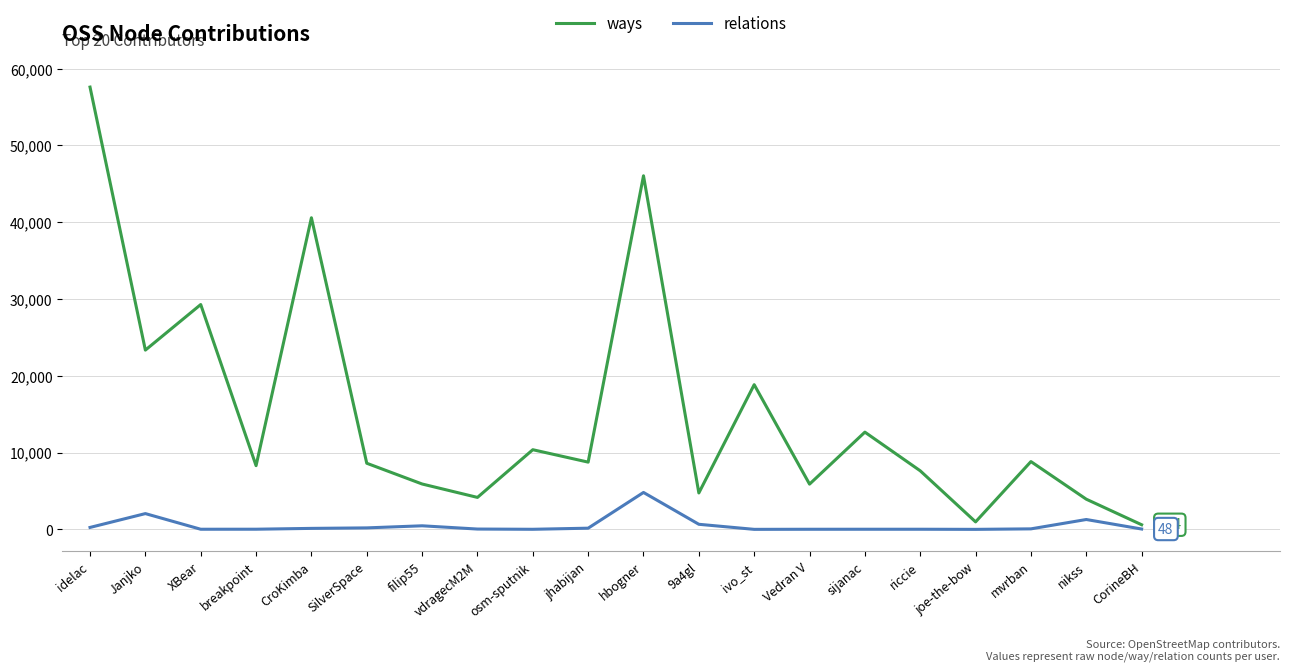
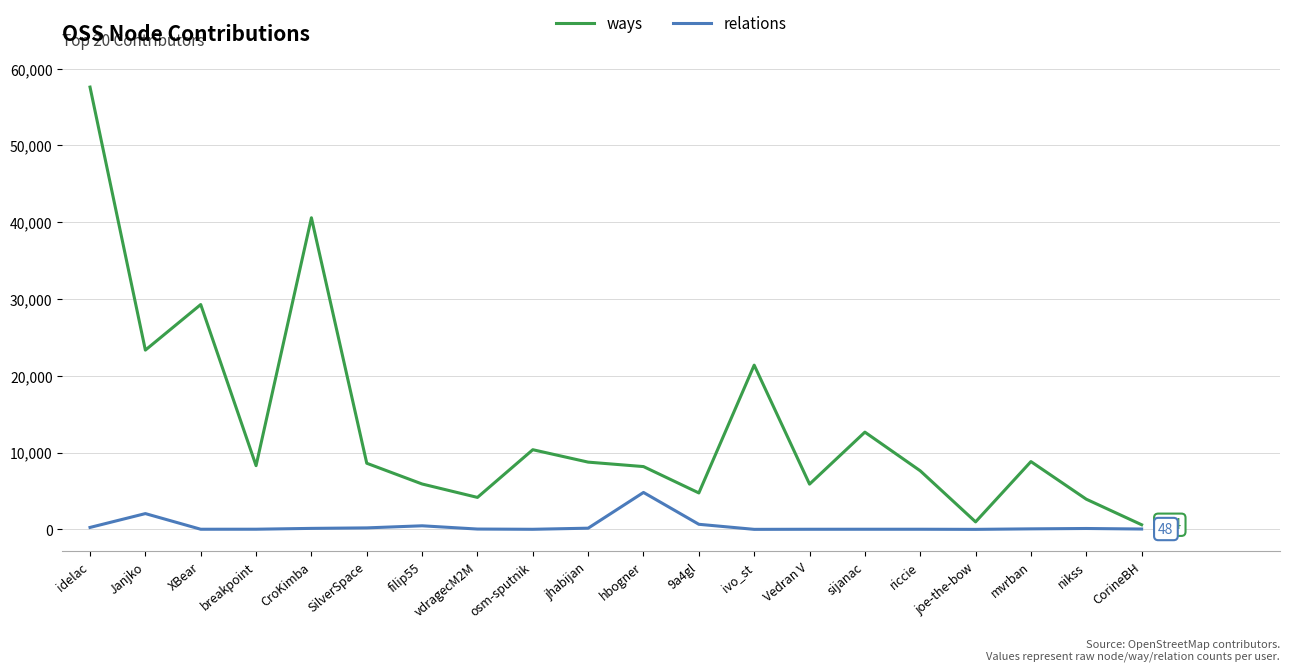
  {
    "ways": {
      "idelac": "58,000",
      "Janjko": "23,000",
      "XBear": "29,000",
      "breakpoint": "8,000",
      "CroKimba": "41,000",
      "SilverSpace": "9,000",
      "filip55": "6,000",
      "vdragecM2M": "4,000",
      "osm-sputnik": "10,000",
      "jhabijan": "9,000",
-     "hbogner": "46,000",
+     "hbogner": "8,000",
      "9a4gl": "5,000",
-     "ivo_st": "19,000",
+     "ivo_st": "21,000",
      "Vedran V": "6,000",
      "sijanac": "13,000",
      "riccie": "8,000",
      "joe-the-bow": "1,000",
      "mvrban": "9,000",
      "nikss": "4,000"
    },
    "relations": {
      "idelac": "0",
      "Janjko": "2,000",
      "XBear": "0",
      "breakpoint": "0",
      "CroKimba": "0",
      "SilverSpace": "0",
      "filip55": "0",
      "vdragecM2M": "0",
      "osm-sputnik": "0",
      "jhabijan": "0",
      "hbogner": "5,000",
      "9a4gl": "1,000",
      "ivo_st": "0",
      "Vedran V": "0",
      "sijanac": "0",
      "riccie": "0",
      "joe-the-bow": "0",
      "mvrban": "0",
-     "nikss": "1,000"
+     "nikss": "0"
    }
  }
